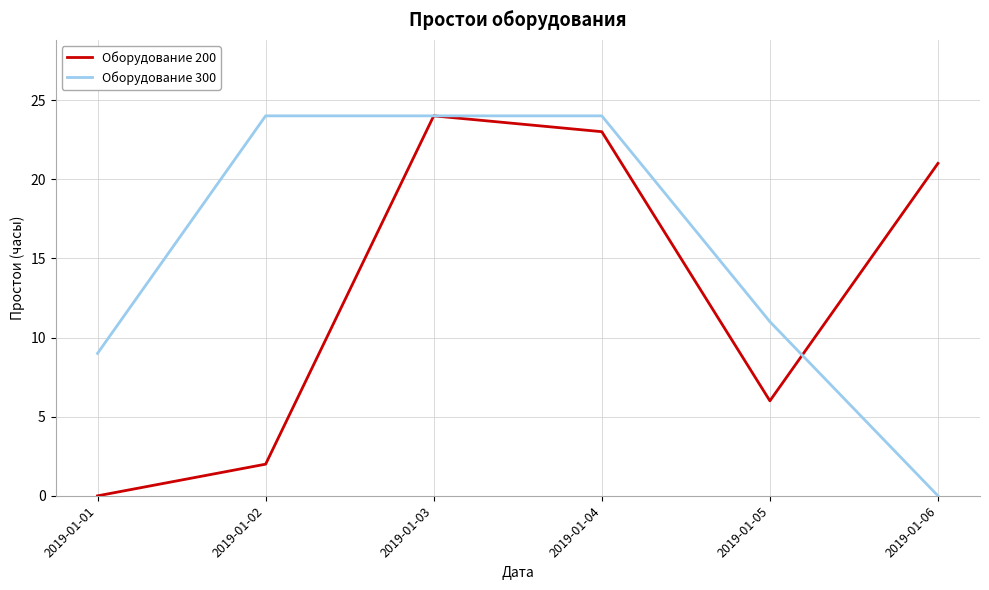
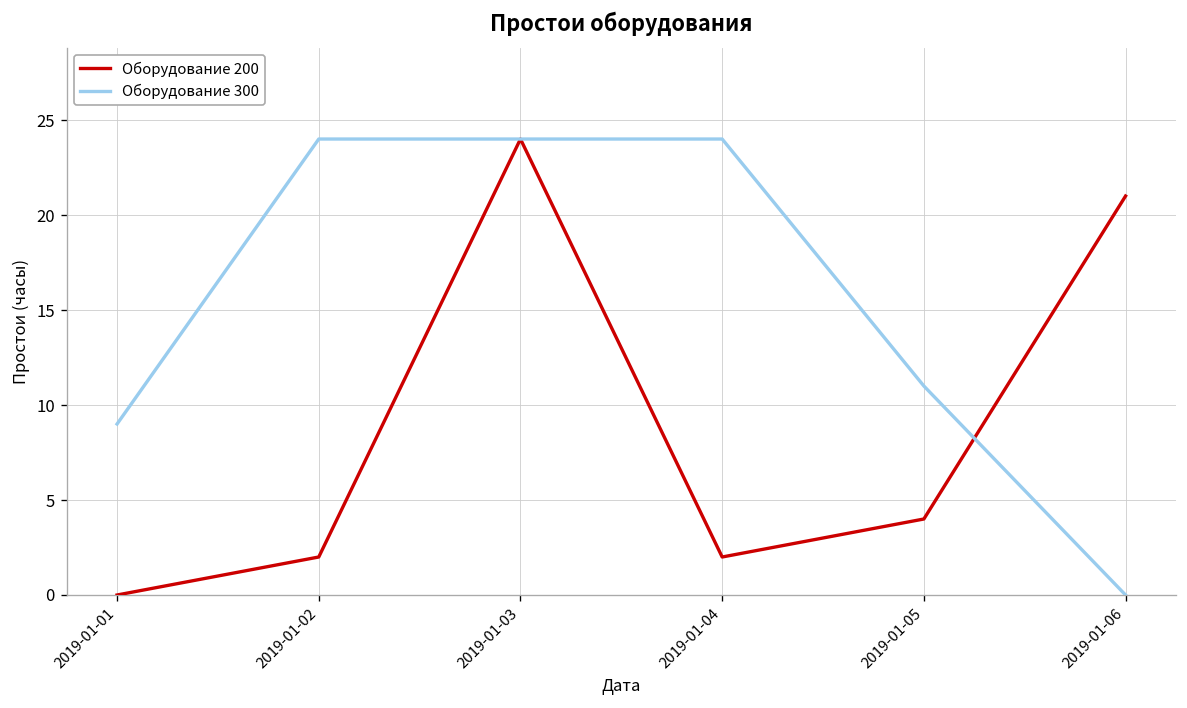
  {
    "Оборудование 200": {
      "2019-01-01": 0,
      "2019-01-02": 2,
-     "2019-01-04": 23,
-     "2019-01-05": 6,
+     "2019-01-04": 2,
+     "2019-01-05": 4,
      "2019-01-06": 21
    },
    "Оборудование 300": {
      "2019-01-01": 9,
      "2019-01-02": 24,
      "2019-01-04": 24,
      "2019-01-05": 11,
      "2019-01-06": 0
    }
  }
